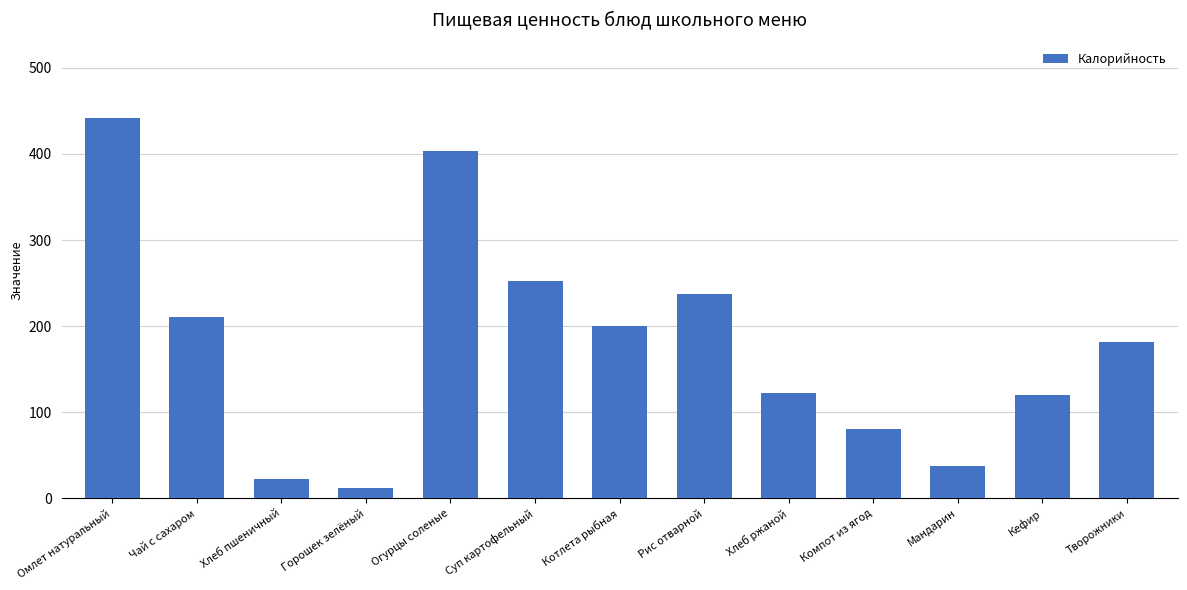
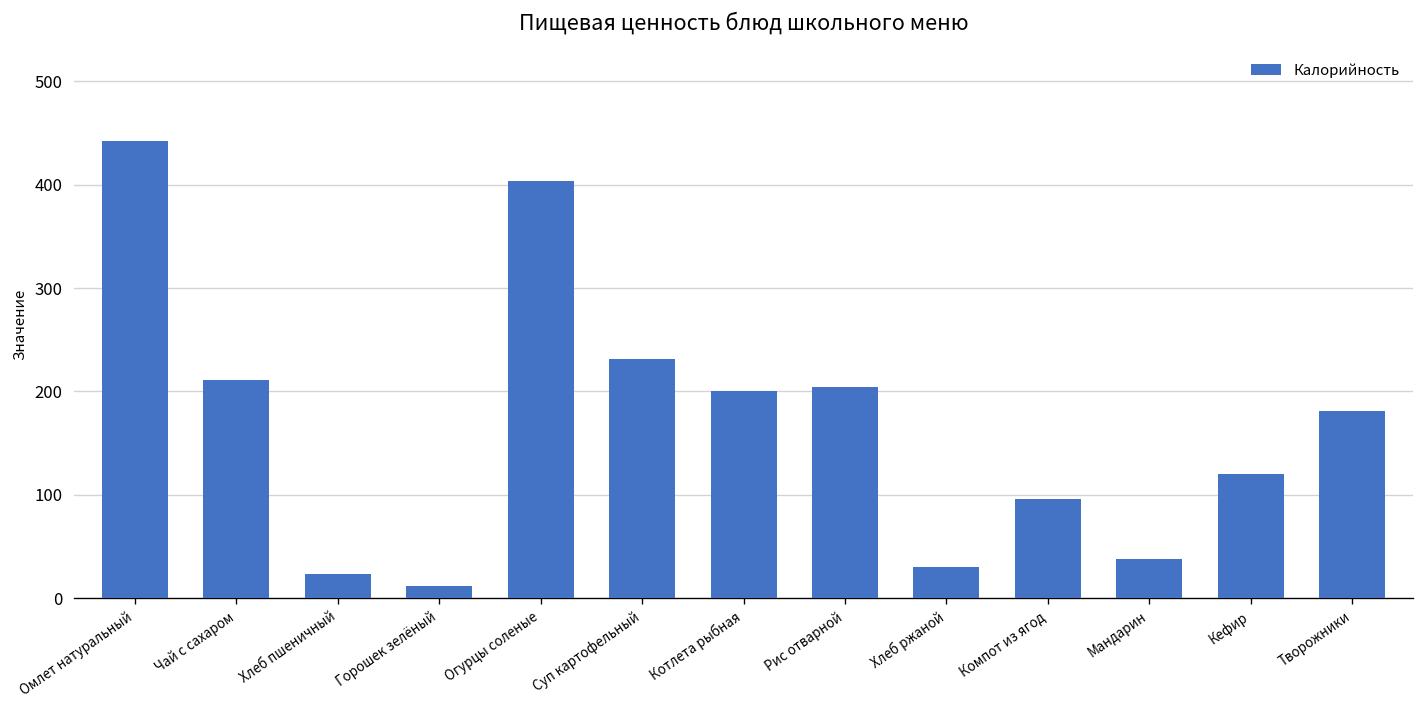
  {
    "Омлет натуральный": 440,
    "Чай с сахаром": 210,
    "Хлеб пшеничный": 20,
    "Горошек зелёный": 10,
    "Огурцы соленые": 400,
-   "Суп картофельный": 250,
+   "Суп картофельный": 230,
    "Котлета рыбная": 200,
-   "Рис отварной": 240,
-   "Хлеб ржаной": 120,
-   "Компот из ягод": 80,
+   "Рис отварной": 200,
+   "Хлеб ржаной": 30,
+   "Компот из ягод": 100,
    "Мандарин": 40,
    "Кефир": 120,
    "Творожники": 180
  }
